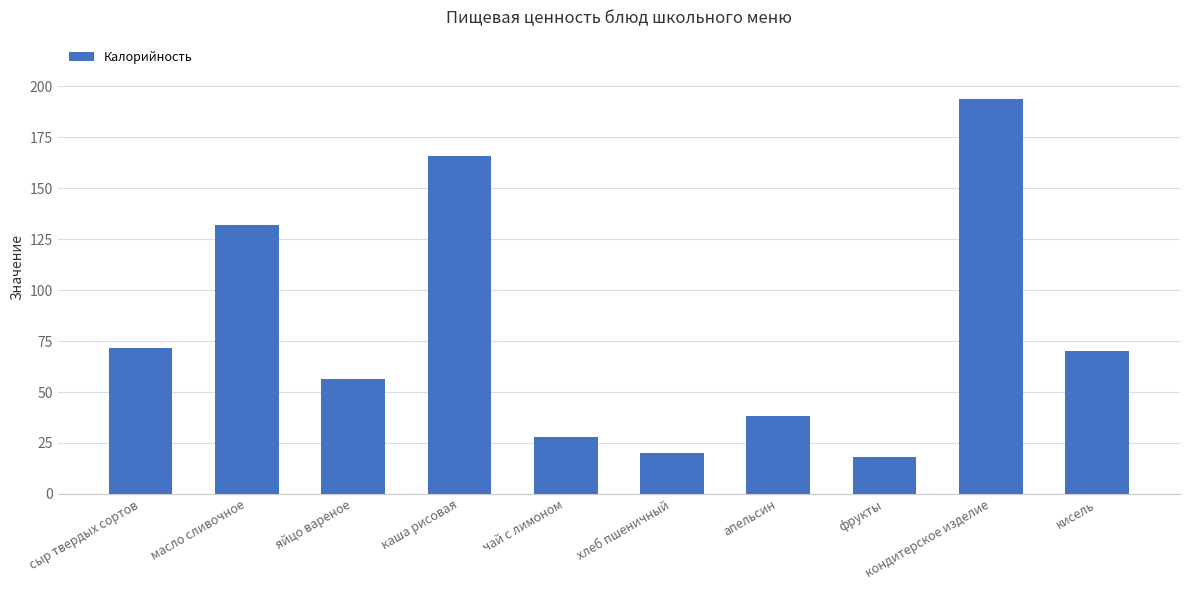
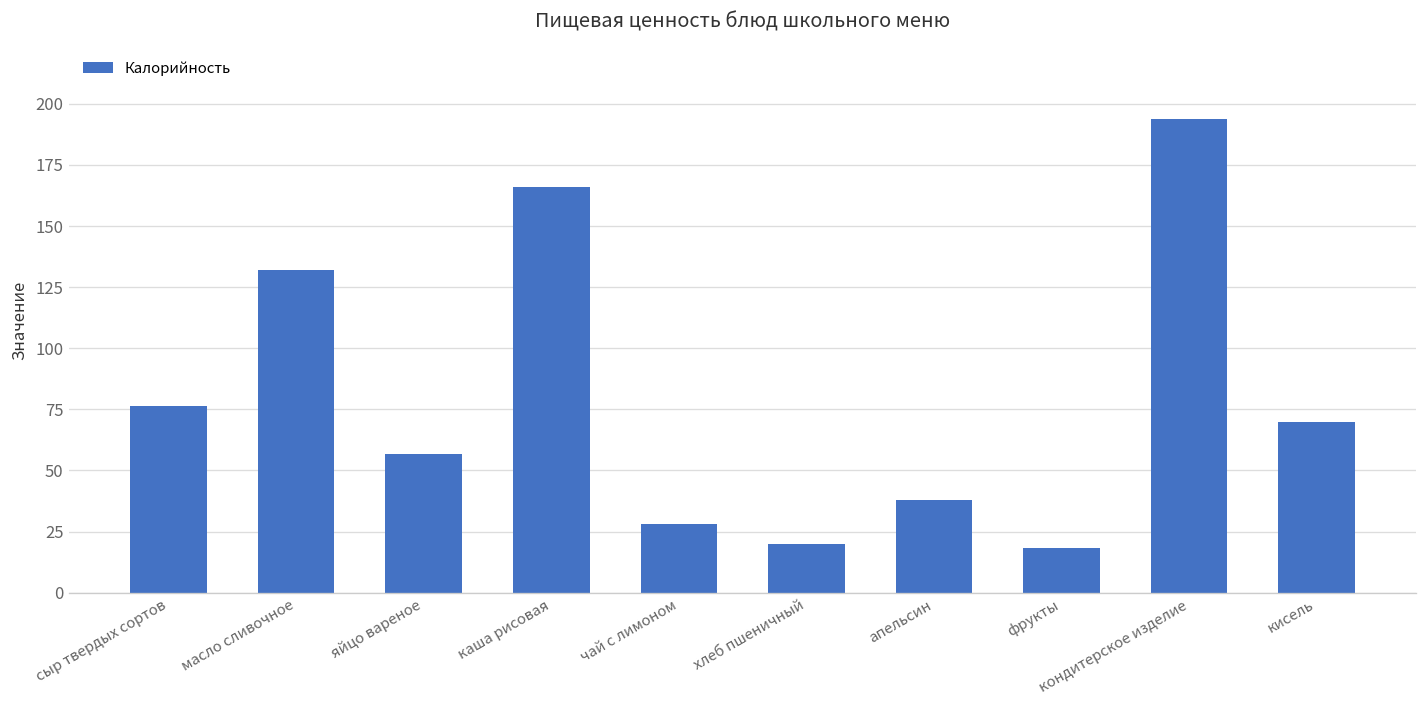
  {
-   "сыр твердых сортов": 72,
+   "сыр твердых сортов": 76,
    "масло сливочное": 132,
    "яйцо вареное": 57,
    "каша рисовая": 166,
    "чай с лимоном": 28,
    "хлеб пшеничный": 20,
    "апельсин": 38,
    "фрукты": 18,
    "кондитерское изделие": 194,
    "кисель": 70
  }
